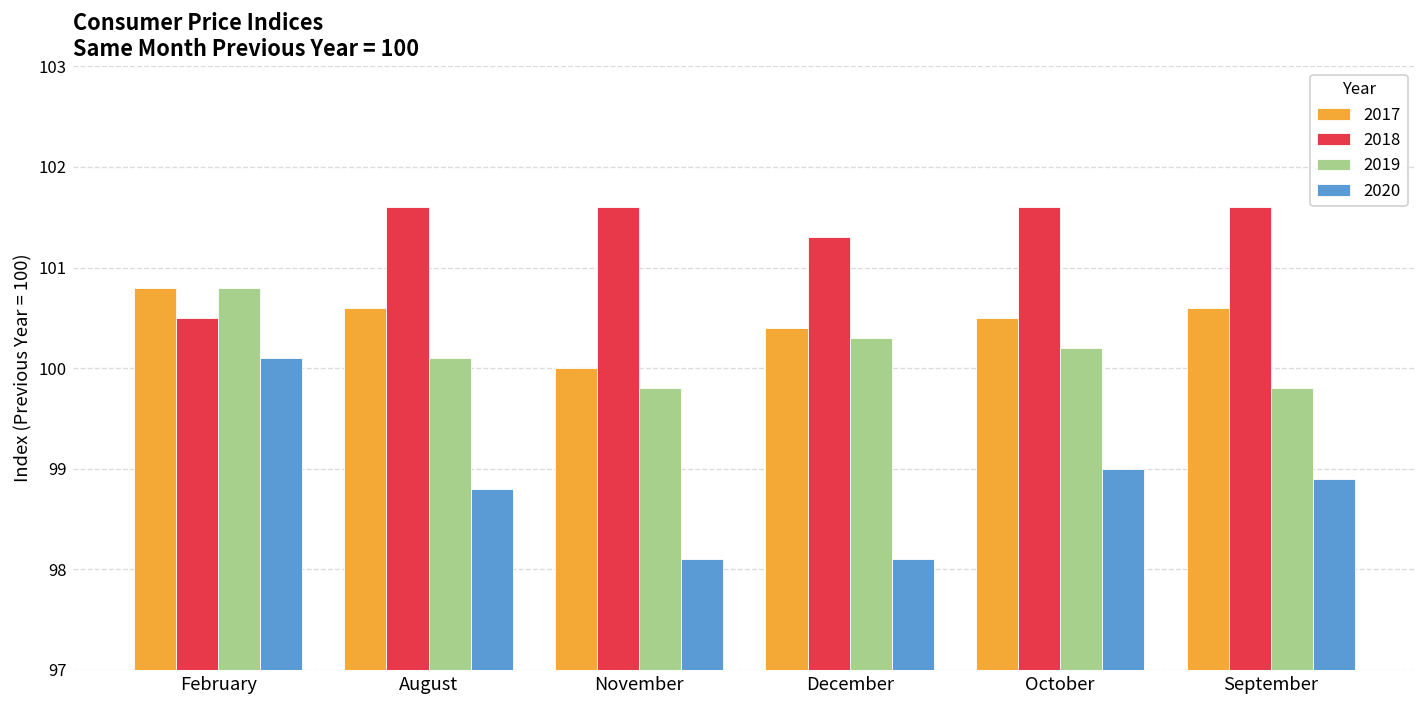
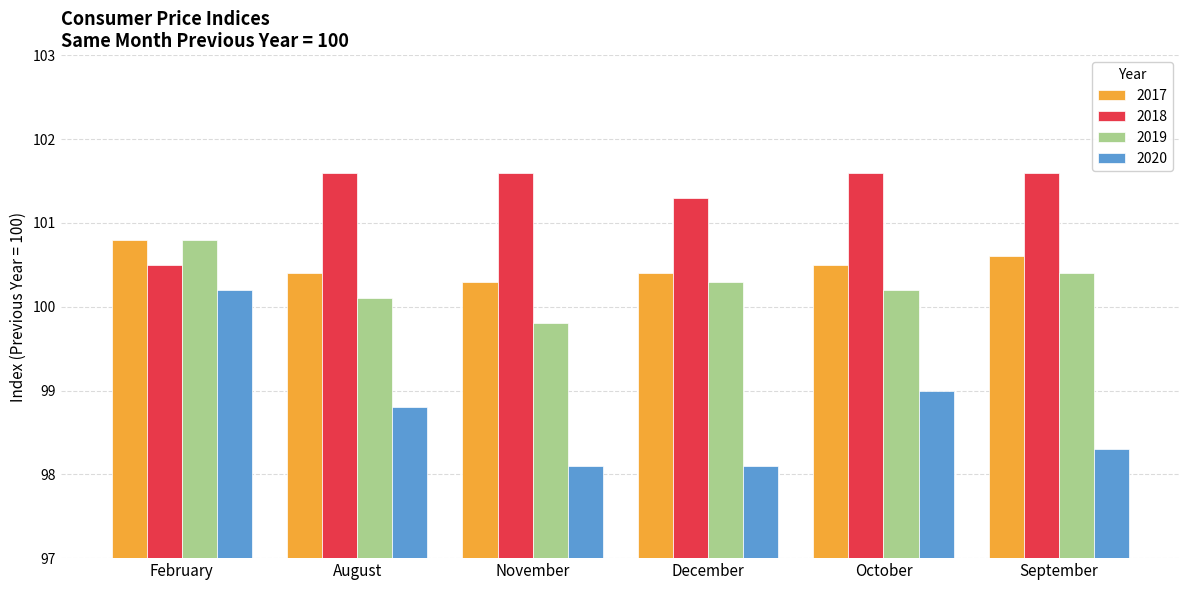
  {
    "2017": {
      "February": 100.8,
-     "August": 100.6,
-     "November": 100.0,
+     "August": 100.4,
+     "November": 100.3,
      "December": 100.4,
      "October": 100.5,
      "September": 100.6
    },
    "2018": {
      "February": 100.5,
      "August": 101.6,
      "November": 101.6,
      "December": 101.3,
      "October": 101.6,
      "September": 101.6
    },
    "2019": {
      "February": 100.8,
      "August": 100.1,
      "November": 99.8,
      "December": 100.3,
      "October": 100.2,
-     "September": 99.8
+     "September": 100.4
    },
    "2020": {
-     "February": 100.1,
+     "February": 100.2,
      "August": 98.8,
      "November": 98.1,
      "December": 98.1,
      "October": 99.0,
-     "September": 98.9
+     "September": 98.3
    }
  }
